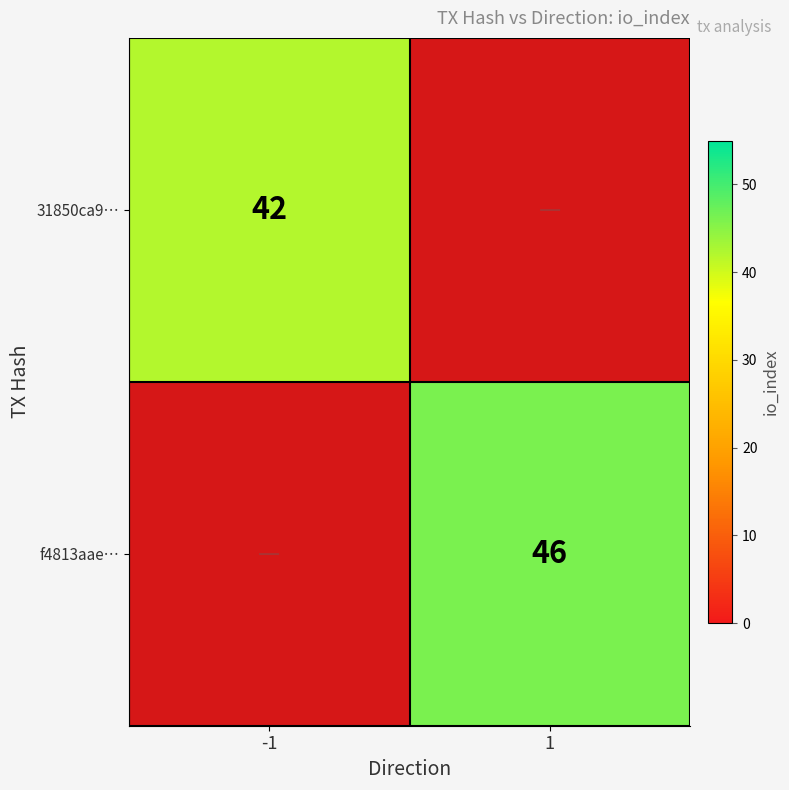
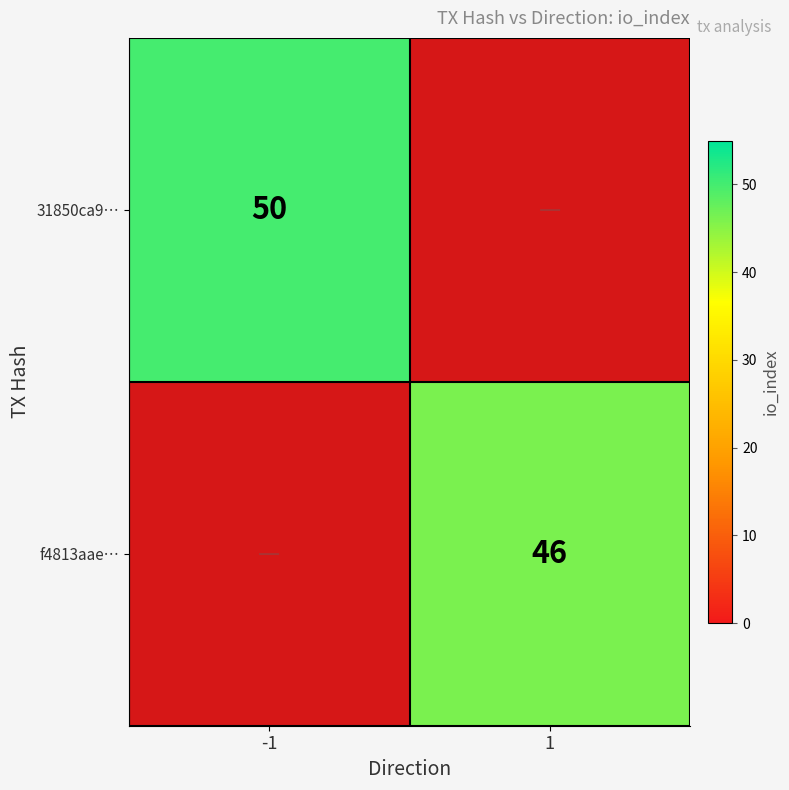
  {
    "31850ca9…": {
-     "-1": 42
+     "-1": 50
    },
    "f4813aae…": {
      "1": 46
    }
  }
